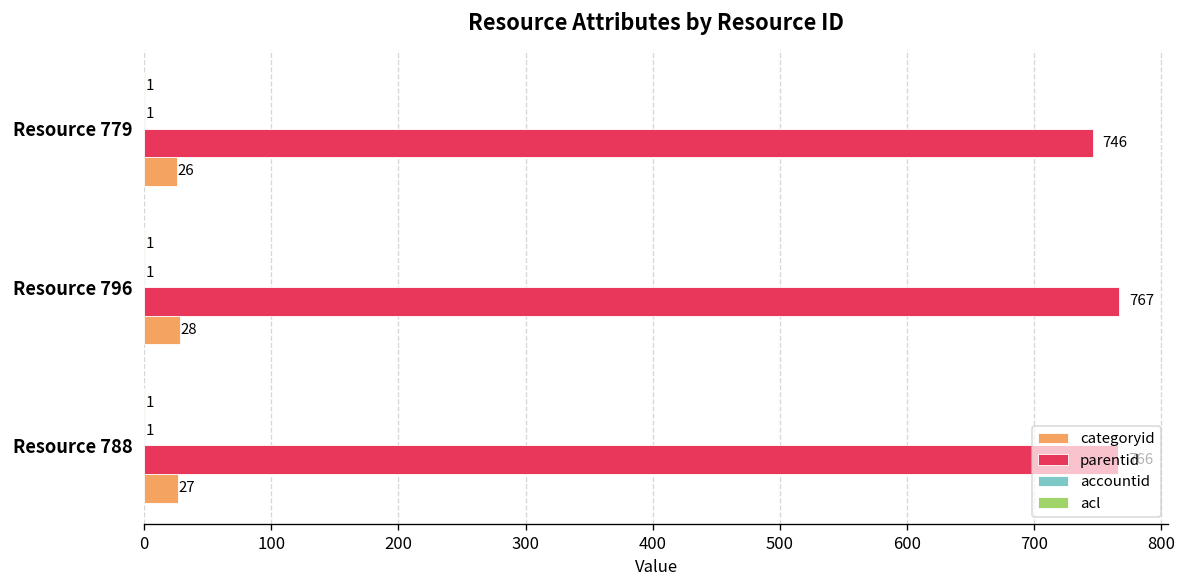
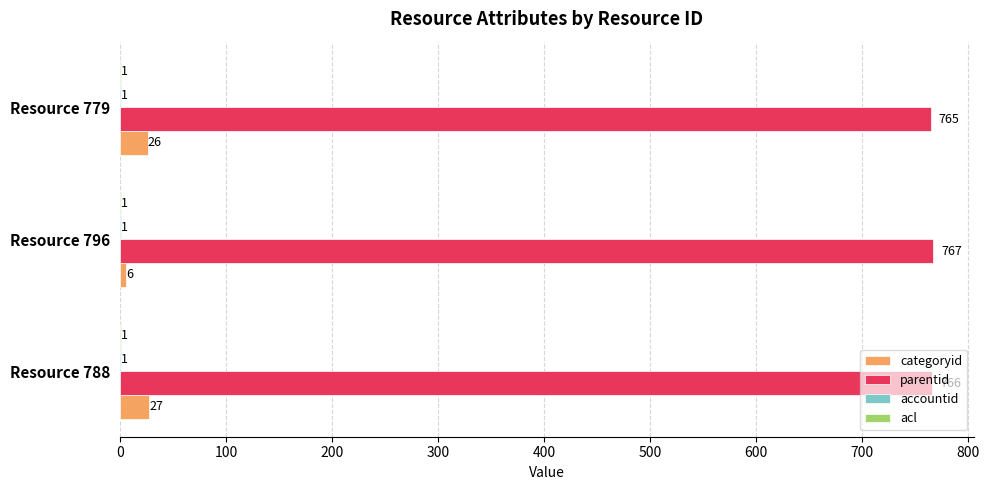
  {
    "categoryid": {
      "Resource 779": 26,
-     "Resource 796": 28,
+     "Resource 796": 6,
      "Resource 788": 27
    },
    "parentid": {
-     "Resource 779": 746,
+     "Resource 779": 765,
      "Resource 796": 767
    },
    "accountid": {
      "Resource 779": 1,
      "Resource 796": 1,
      "Resource 788": 1
    },
    "acl": {
      "Resource 779": 1,
      "Resource 796": 1,
      "Resource 788": 1
    }
  }
